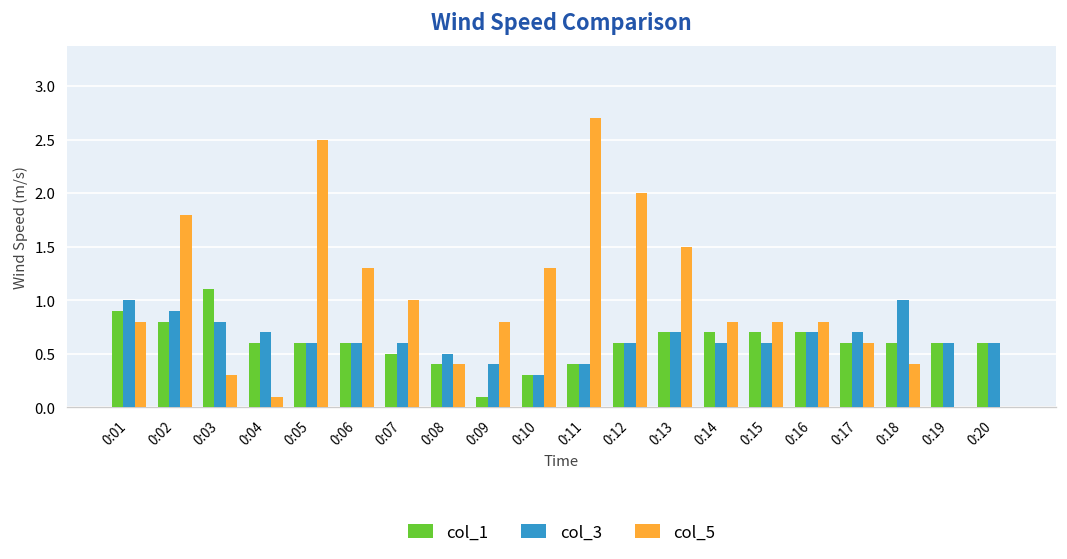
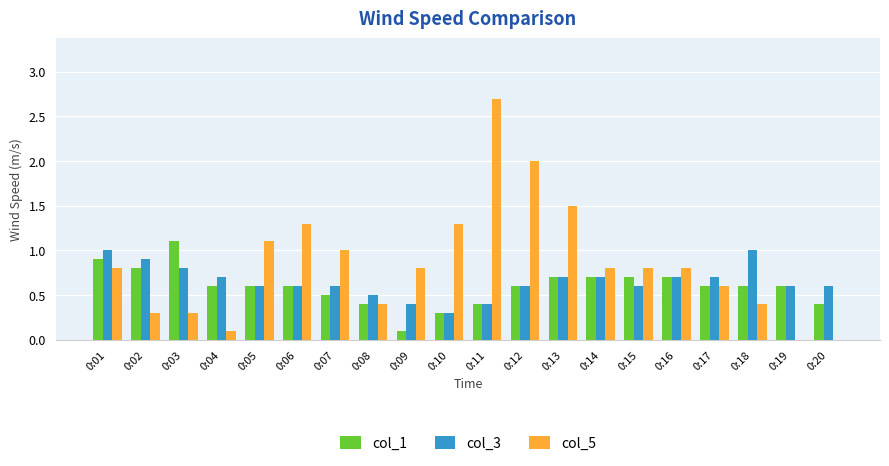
  {
    "col_1": {
      "0:01": 0.9,
      "0:02": 0.8,
      "0:03": 1.1,
      "0:04": 0.6,
      "0:05": 0.6,
      "0:06": 0.6,
      "0:07": 0.5,
      "0:08": 0.4,
      "0:09": 0.1,
      "0:10": 0.3,
      "0:11": 0.4,
      "0:12": 0.6,
      "0:13": 0.7,
      "0:14": 0.7,
      "0:15": 0.7,
      "0:16": 0.7,
      "0:17": 0.6,
      "0:18": 0.6,
      "0:19": 0.6,
-     "0:20": 0.6
+     "0:20": 0.4
    },
    "col_3": {
      "0:01": 1.0,
      "0:02": 0.9,
      "0:03": 0.8,
      "0:04": 0.7,
      "0:05": 0.6,
      "0:06": 0.6,
      "0:07": 0.6,
      "0:08": 0.5,
      "0:09": 0.4,
      "0:10": 0.3,
      "0:11": 0.4,
      "0:12": 0.6,
      "0:13": 0.7,
-     "0:14": 0.6,
+     "0:14": 0.7,
      "0:15": 0.6,
      "0:16": 0.7,
      "0:17": 0.7,
      "0:18": 1.0,
      "0:19": 0.6,
      "0:20": 0.6
    },
    "col_5": {
      "0:01": 0.8,
-     "0:02": 1.8,
+     "0:02": 0.3,
      "0:03": 0.3,
      "0:04": 0.1,
-     "0:05": 2.5,
+     "0:05": 1.1,
      "0:06": 1.3,
      "0:07": 1.0,
      "0:08": 0.4,
      "0:09": 0.8,
      "0:10": 1.3,
      "0:11": 2.7,
      "0:12": 2.0,
      "0:13": 1.5,
      "0:14": 0.8,
      "0:15": 0.8,
      "0:16": 0.8,
      "0:17": 0.6,
      "0:18": 0.4,
      "0:19": 0.0,
      "0:20": 0.0
    }
  }
